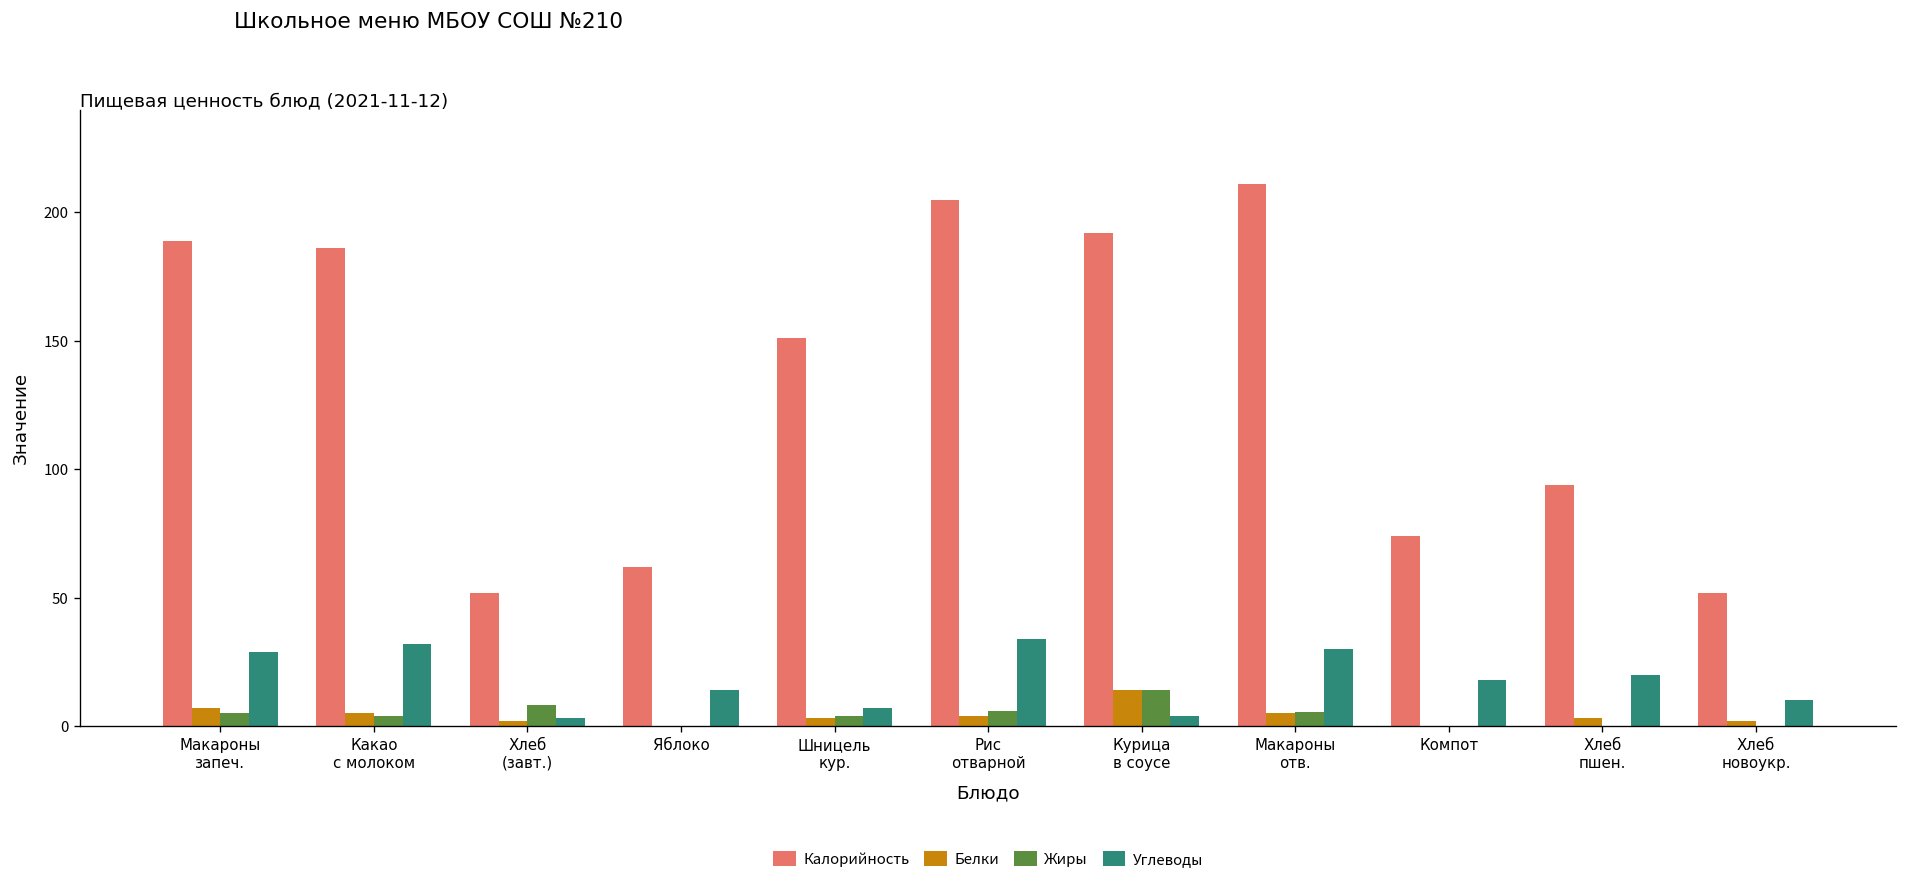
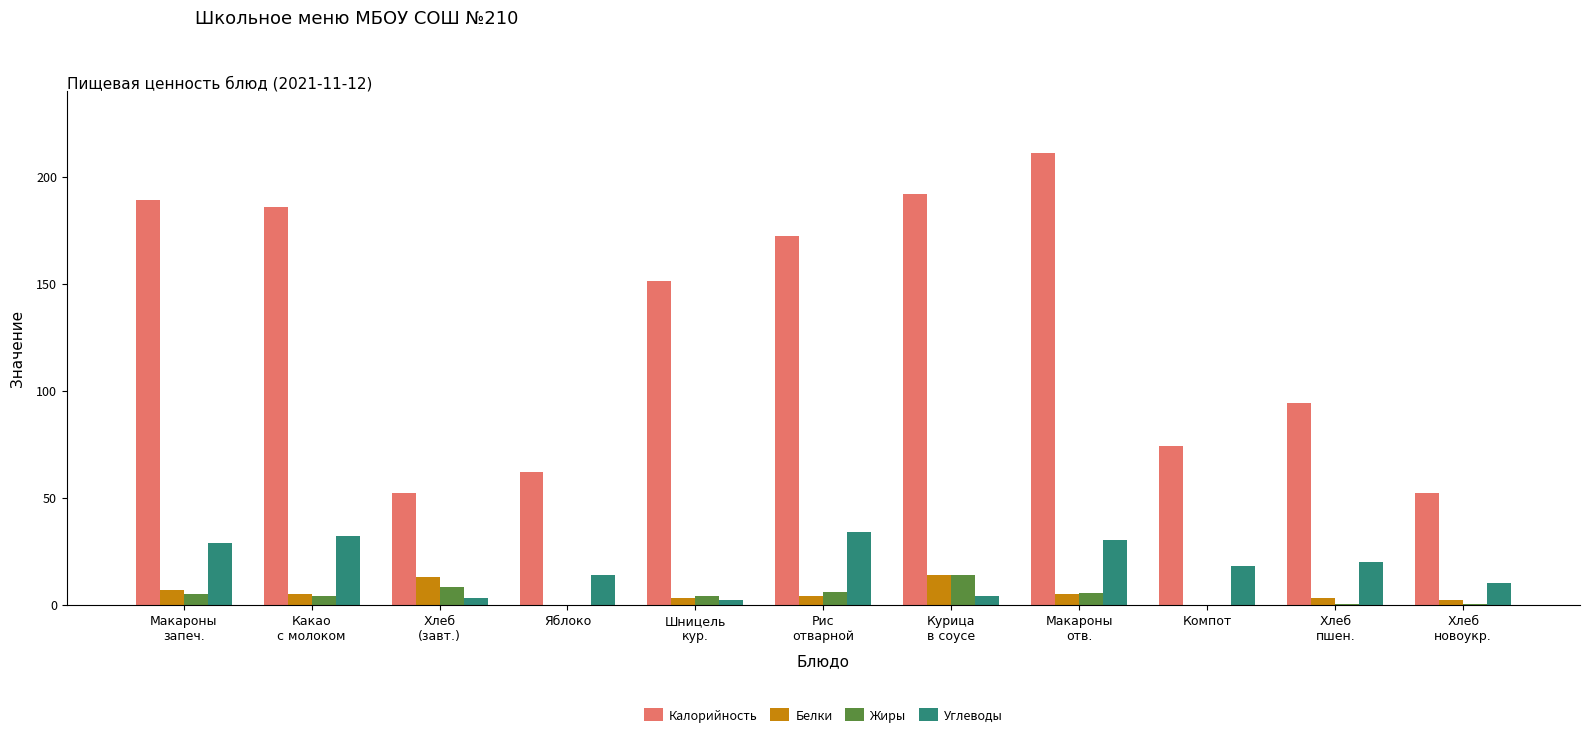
  {
    "Калорийность": {
      "Макароны запеч.": 189,
      "Какао с молоком": 186,
      "Хлеб (завт.)": 52,
      "Яблоко": 62,
      "Шницель кур.": 151,
-     "Рис отварной": 205,
+     "Рис отварной": 172,
      "Курица в соусе": 192,
      "Макароны отв.": 211,
      "Компот": 74,
      "Хлеб пшен.": 94,
      "Хлеб новоукр.": 52
    },
    "Белки": {
      "Макароны запеч.": 7,
      "Какао с молоком": 5,
-     "Хлеб (завт.)": 2,
+     "Хлеб (завт.)": 13,
      "Яблоко": 0,
      "Шницель кур.": 3,
      "Рис отварной": 4,
      "Курица в соусе": 14,
      "Макароны отв.": 5,
      "Компот": 0,
      "Хлеб пшен.": 3,
      "Хлеб новоукр.": 2
    },
    "Жиры": {
      "Макароны запеч.": 5,
      "Какао с молоком": 4,
      "Хлеб (завт.)": 8,
      "Яблоко": 0,
      "Шницель кур.": 4,
      "Рис отварной": 6,
      "Курица в соусе": 14,
      "Макароны отв.": 5,
      "Компот": 0
    },
    "Углеводы": {
      "Макароны запеч.": 29,
      "Какао с молоком": 32,
      "Хлеб (завт.)": 3,
      "Яблоко": 14,
-     "Шницель кур.": 7,
+     "Шницель кур.": 2,
      "Рис отварной": 34,
      "Курица в соусе": 4,
      "Макароны отв.": 30,
      "Компот": 18,
      "Хлеб пшен.": 20,
      "Хлеб новоукр.": 10
    }
  }
